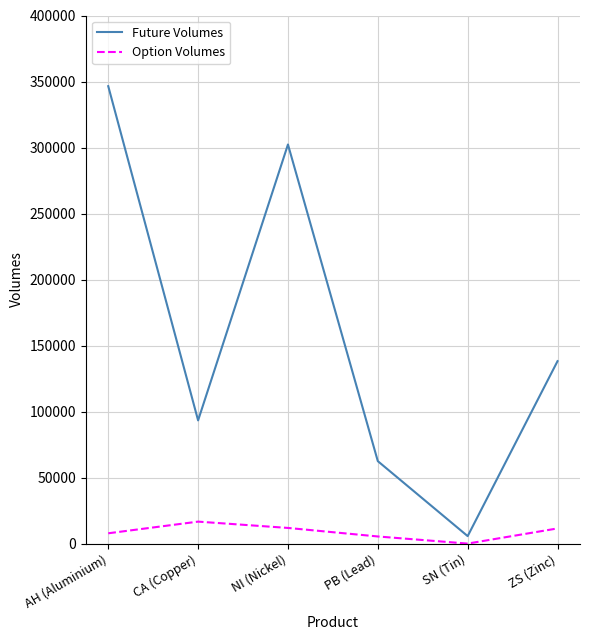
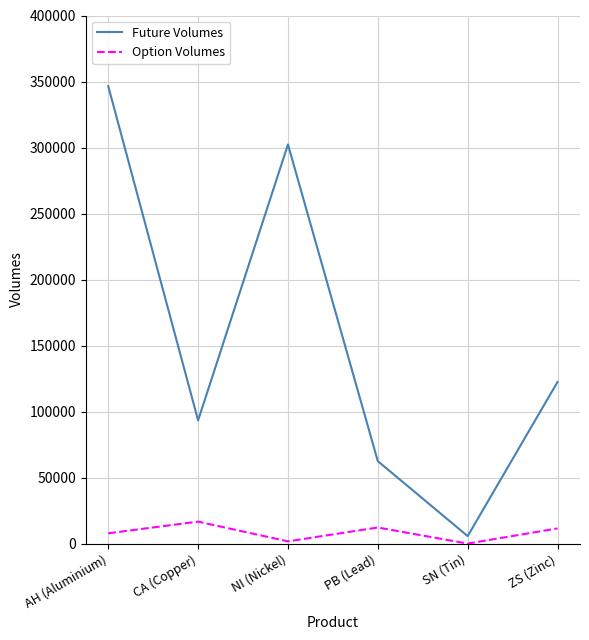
  {
    "Future Volumes": {
      "AH (Aluminium)": 346000,
      "CA (Copper)": 93000,
      "NI (Nickel)": 302000,
      "PB (Lead)": 62000,
      "SN (Tin)": 6000,
-     "ZS (Zinc)": 138000
+     "ZS (Zinc)": 122000
    },
    "Option Volumes": {
      "AH (Aluminium)": 8000,
      "CA (Copper)": 17000,
-     "NI (Nickel)": 12000,
-     "PB (Lead)": 5000,
+     "NI (Nickel)": 2000,
+     "PB (Lead)": 12000,
      "SN (Tin)": 0,
      "ZS (Zinc)": 11000
    }
  }
